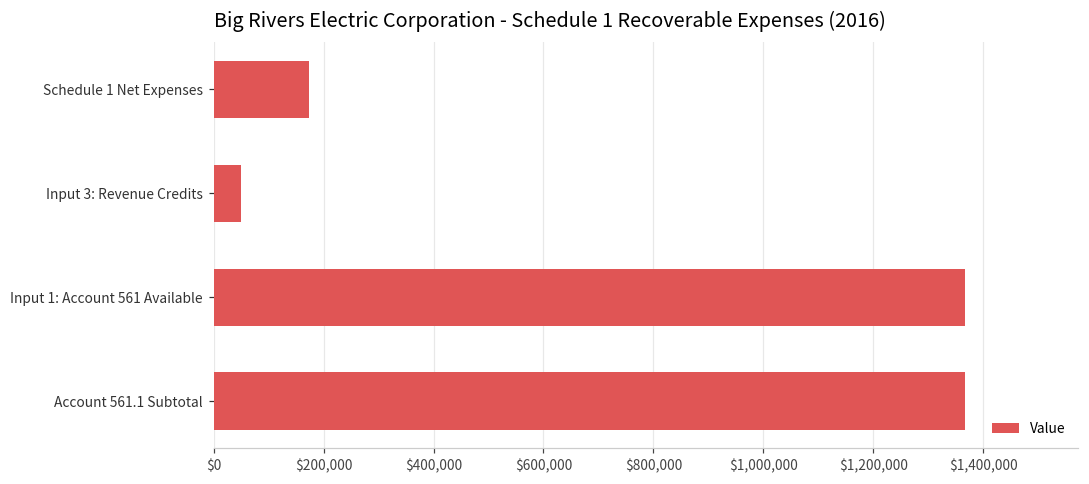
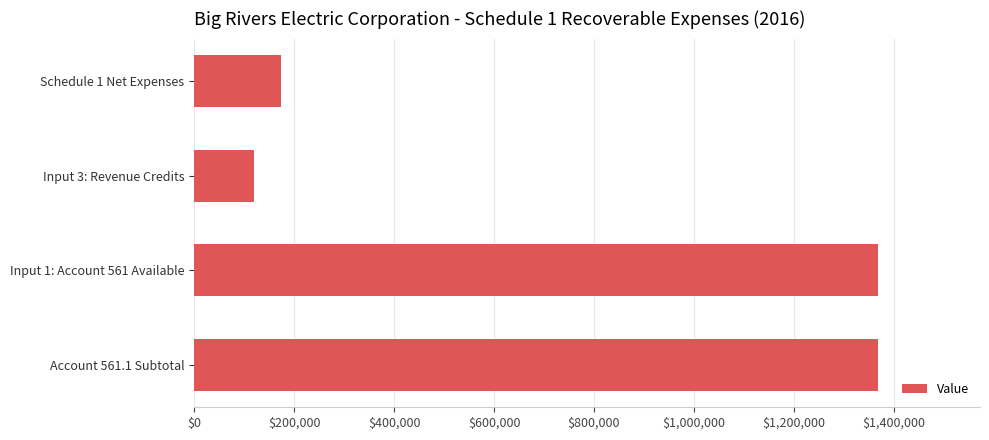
  {
    "Schedule 1 Net Expenses": "$170,000",
-   "Input 3: Revenue Credits": "$50,000",
+   "Input 3: Revenue Credits": "$120,000",
    "Input 1: Account 561 Available": "$1,370,000",
    "Account 561.1 Subtotal": "$1,370,000"
  }
